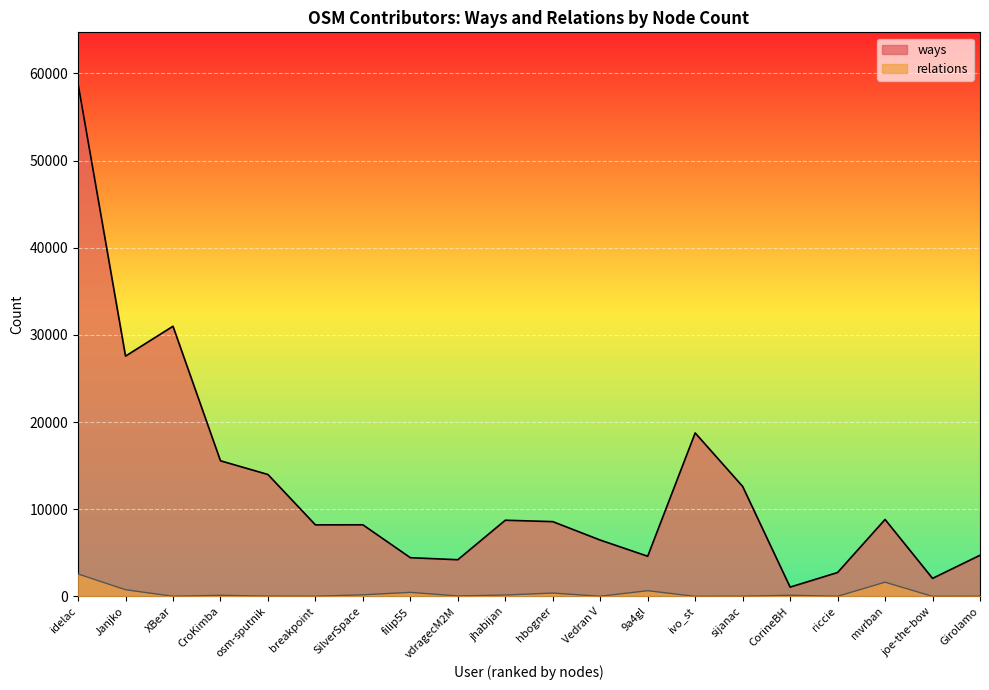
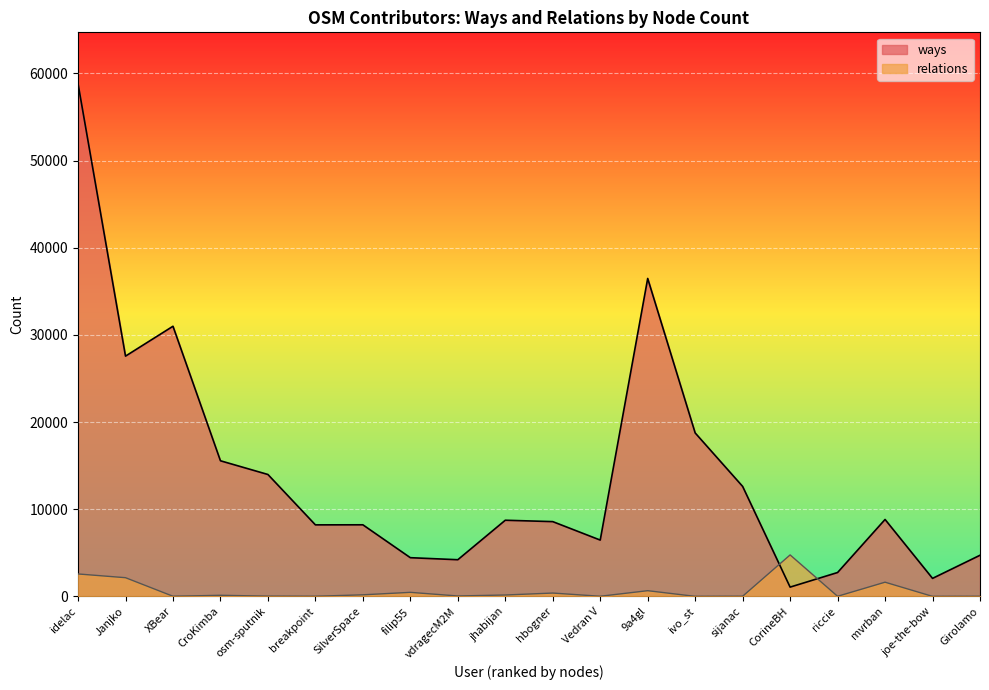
  {
    "ways": {
      "idelac": 59000,
      "Janjko": 28000,
      "XBear": 31000,
      "CroKimba": 16000,
      "osm-sputnik": 14000,
      "breakpoint": 8000,
      "SilverSpace": 8000,
      "filip55": 4000,
      "vdragecM2M": 4000,
      "jhabijan": 9000,
      "hbogner": 9000,
      "Vedran V": 6000,
-     "9a4gl": 5000,
+     "9a4gl": 36000,
      "ivo_st": 19000,
      "sijanac": 13000,
      "CorineBH": 1000,
      "riccie": 3000,
      "mvrban": 9000,
      "joe-the-bow": 2000,
      "Girolamo": 5000
    },
    "relations": {
      "idelac": 3000,
-     "Janjko": 1000,
+     "Janjko": 2000,
      "XBear": 0,
      "CroKimba": 0,
      "osm-sputnik": 0,
      "breakpoint": 0,
      "SilverSpace": 0,
      "filip55": 0,
      "vdragecM2M": 0,
      "jhabijan": 0,
      "hbogner": 0,
      "Vedran V": 0,
      "9a4gl": 1000,
      "ivo_st": 0,
      "sijanac": 0,
-     "CorineBH": 0,
+     "CorineBH": 5000,
      "riccie": 0,
      "mvrban": 2000,
      "joe-the-bow": 0,
      "Girolamo": 0
    }
  }
